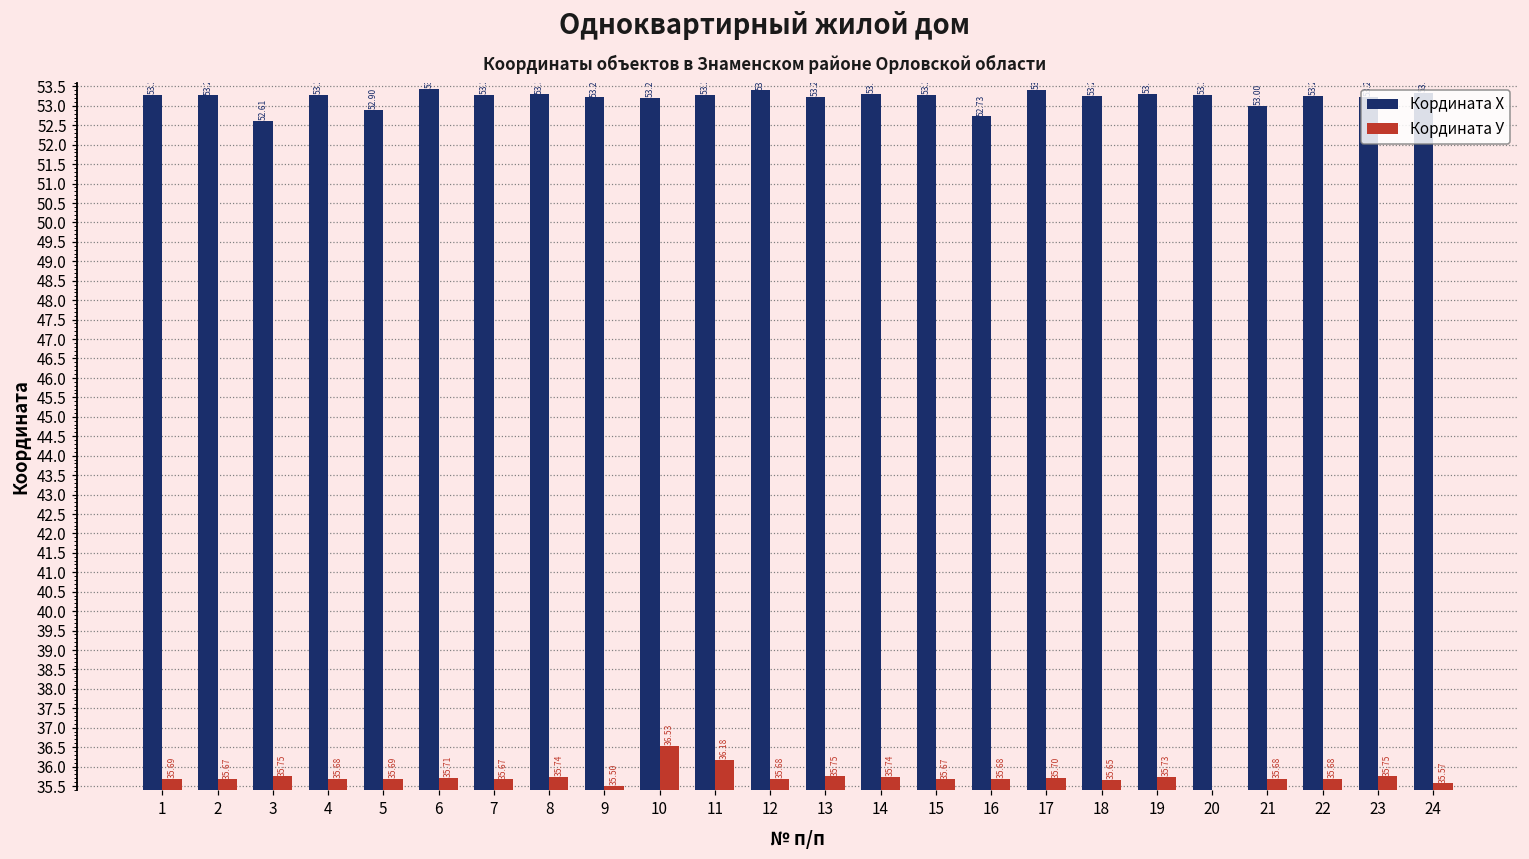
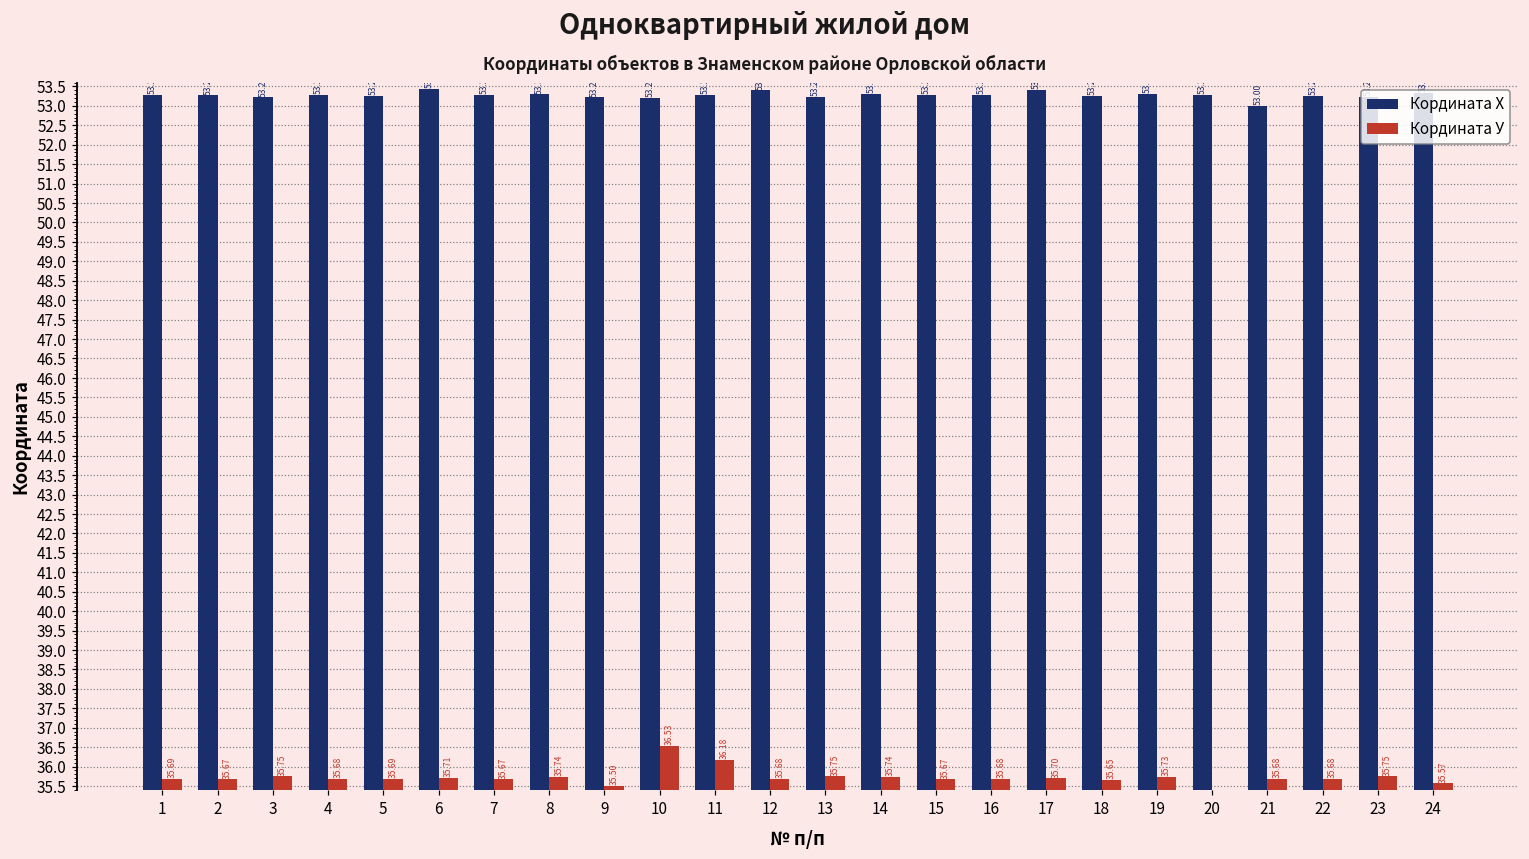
  {
    "Кордината Х": {
      "1": 53.27,
      "2": 53.27,
-     "3": 52.61,
+     "3": 53.22,
      "4": 53.28,
-     "5": 52.90,
+     "5": 53.25,
      "6": 53.44,
      "7": 53.28,
      "8": 53.30,
      "9": 53.22,
      "10": 53.21,
      "11": 53.28,
      "12": 53.40,
      "13": 53.23,
      "14": 53.32,
      "15": 53.27,
-     "16": 52.73,
+     "16": 53.28,
      "17": 53.41,
      "18": 53.25,
      "19": 53.30,
      "20": 53.28,
      "21": 53.00,
      "22": 53.25
    },
    "Кордината У": {
      "1": 35.69,
      "2": 35.67,
      "3": 35.75,
      "4": 35.68,
      "5": 35.69,
      "6": 35.71,
      "7": 35.67,
      "8": 35.74,
      "9": 35.50,
      "10": 36.53,
      "11": 36.18,
      "12": 35.68,
      "13": 35.75,
      "14": 35.74,
      "15": 35.67,
      "16": 35.68,
      "17": 35.70,
      "18": 35.65,
      "19": 35.73,
      "21": 35.68,
      "22": 35.68,
      "23": 35.75,
      "24": 35.57
    }
  }
